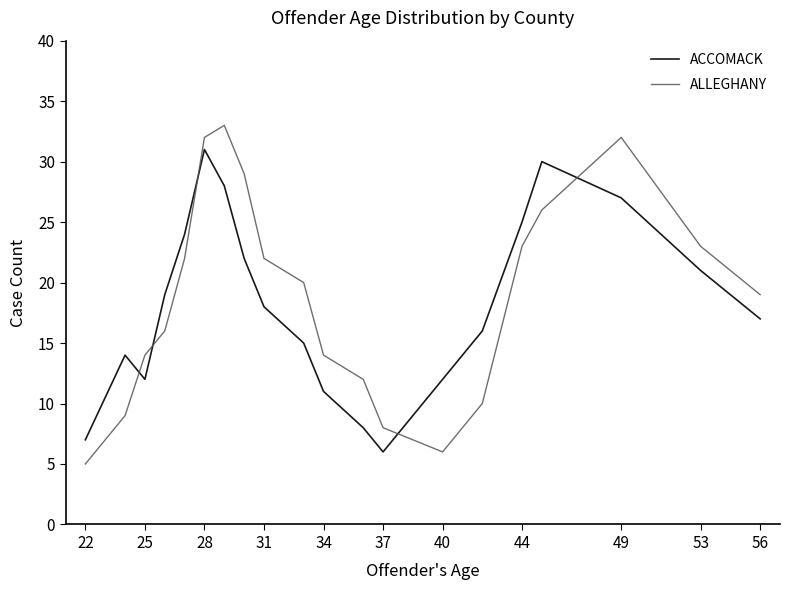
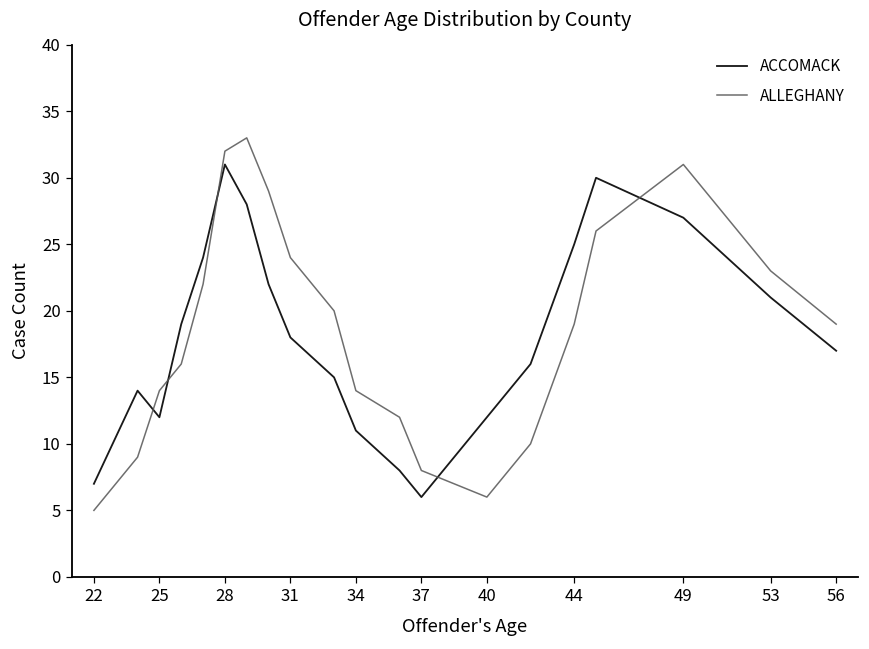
  {
    "ACCOMACK": {
      "22": 7,
      "25": 12,
      "28": 31,
      "31": 18,
      "34": 11,
      "37": 6,
      "40": 12,
      "44": 25,
      "49": 27,
      "53": 21,
      "56": 17
    },
    "ALLEGHANY": {
      "22": 5,
      "25": 14,
      "28": 32,
-     "31": 22,
+     "31": 24,
      "34": 14,
      "37": 8,
      "40": 6,
-     "44": 23,
-     "49": 32,
+     "44": 19,
+     "49": 31,
      "53": 23,
      "56": 19
    }
  }
